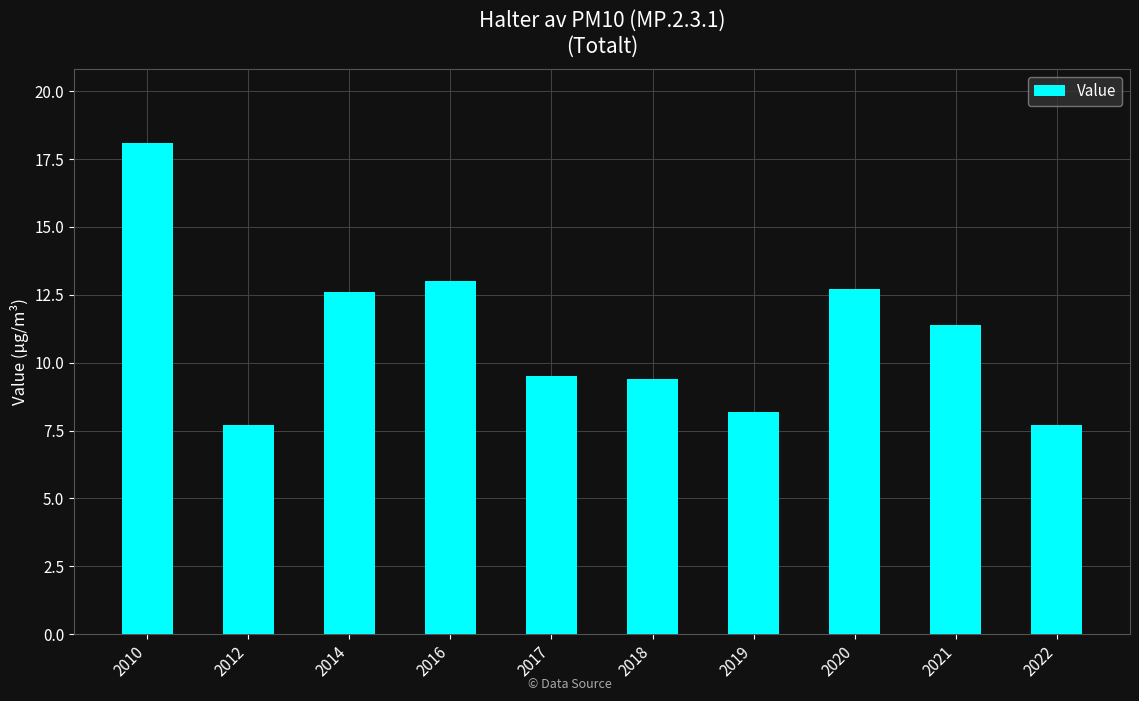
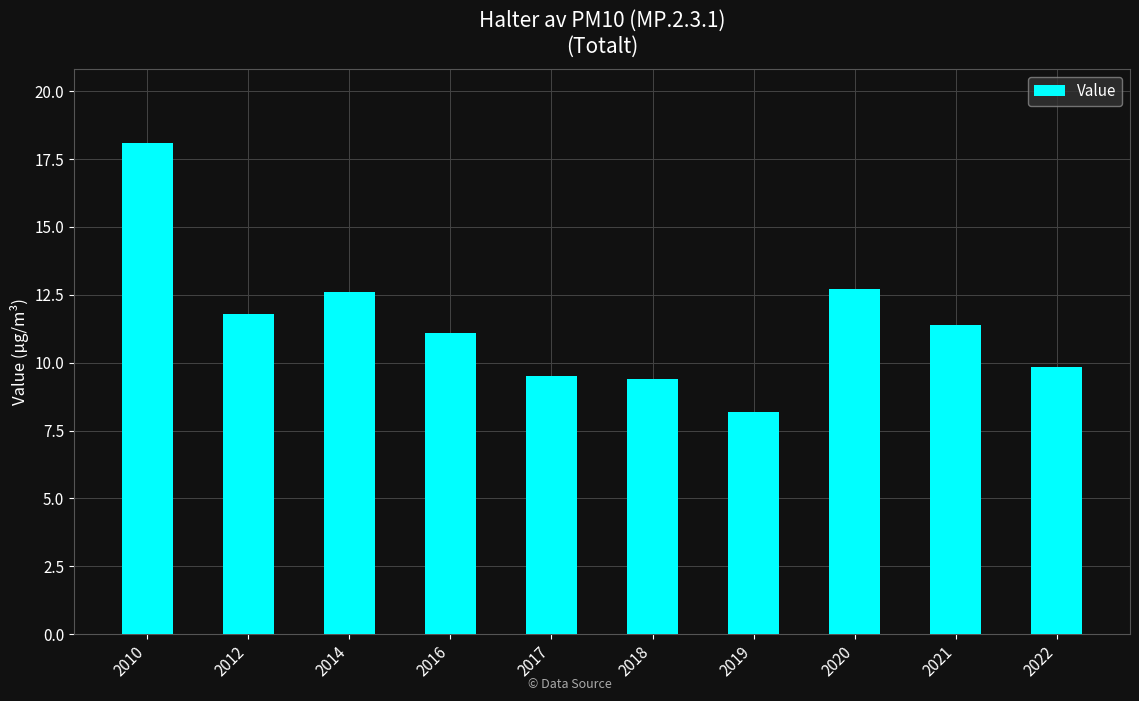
  {
    "2010": 18.1,
-   "2012": 7.7,
+   "2012": 11.8,
    "2014": 12.6,
-   "2016": 13.0,
+   "2016": 11.1,
    "2017": 9.5,
    "2018": 9.4,
    "2019": 8.2,
    "2020": 12.7,
    "2021": 11.4,
-   "2022": 7.7
+   "2022": 9.8
  }
